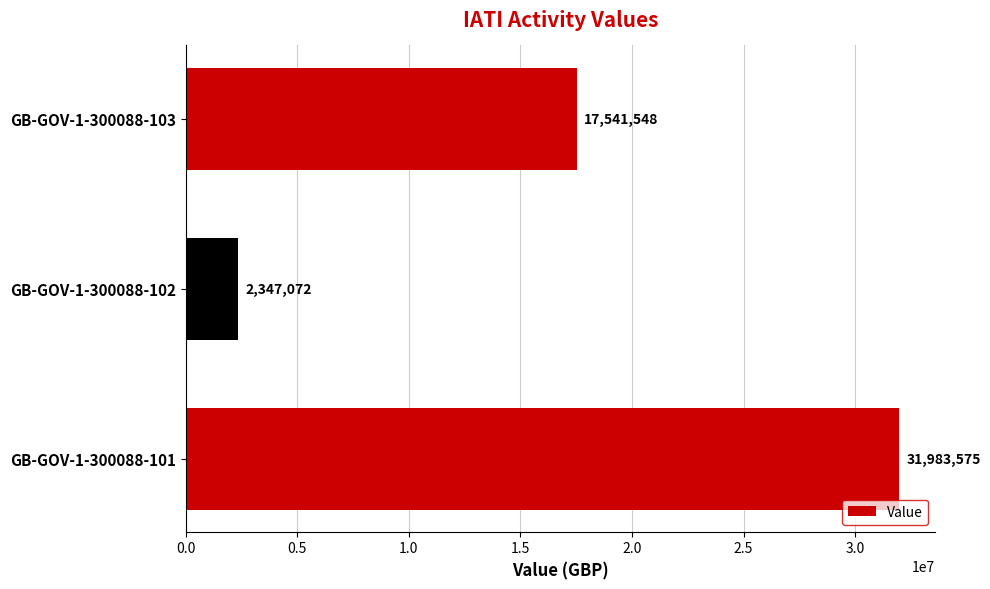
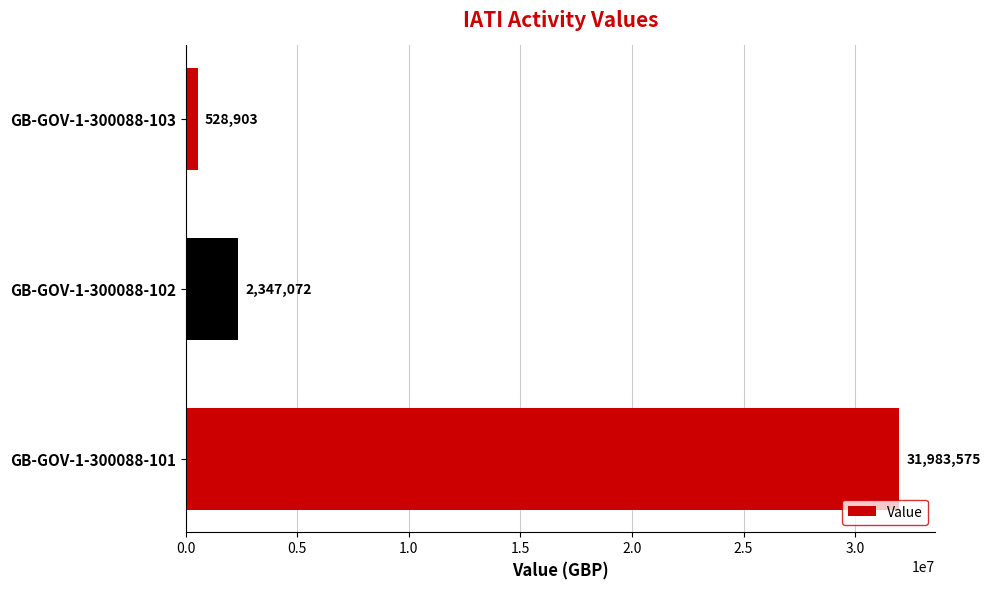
  {
-   "GB-GOV-1-300088-103": "17,541,548",
+   "GB-GOV-1-300088-103": "528,903",
    "GB-GOV-1-300088-102": "2,347,072",
    "GB-GOV-1-300088-101": "31,983,575"
  }
